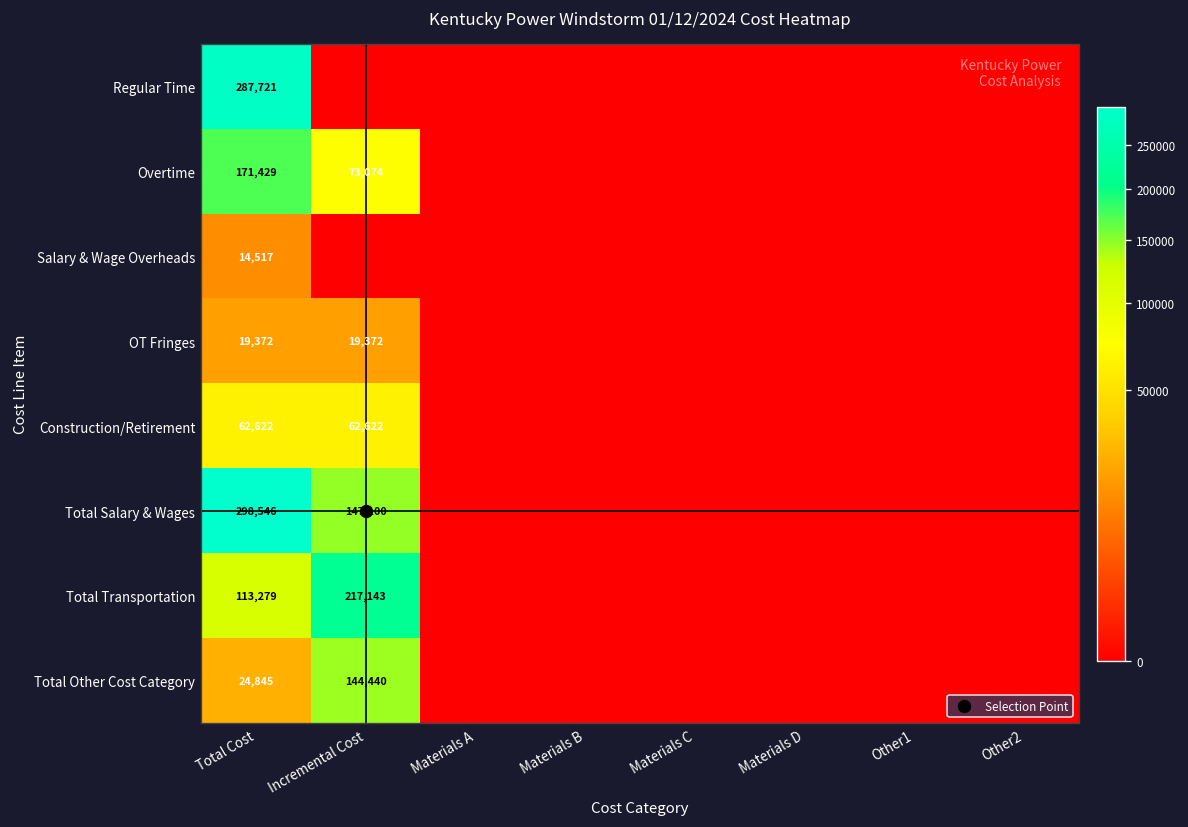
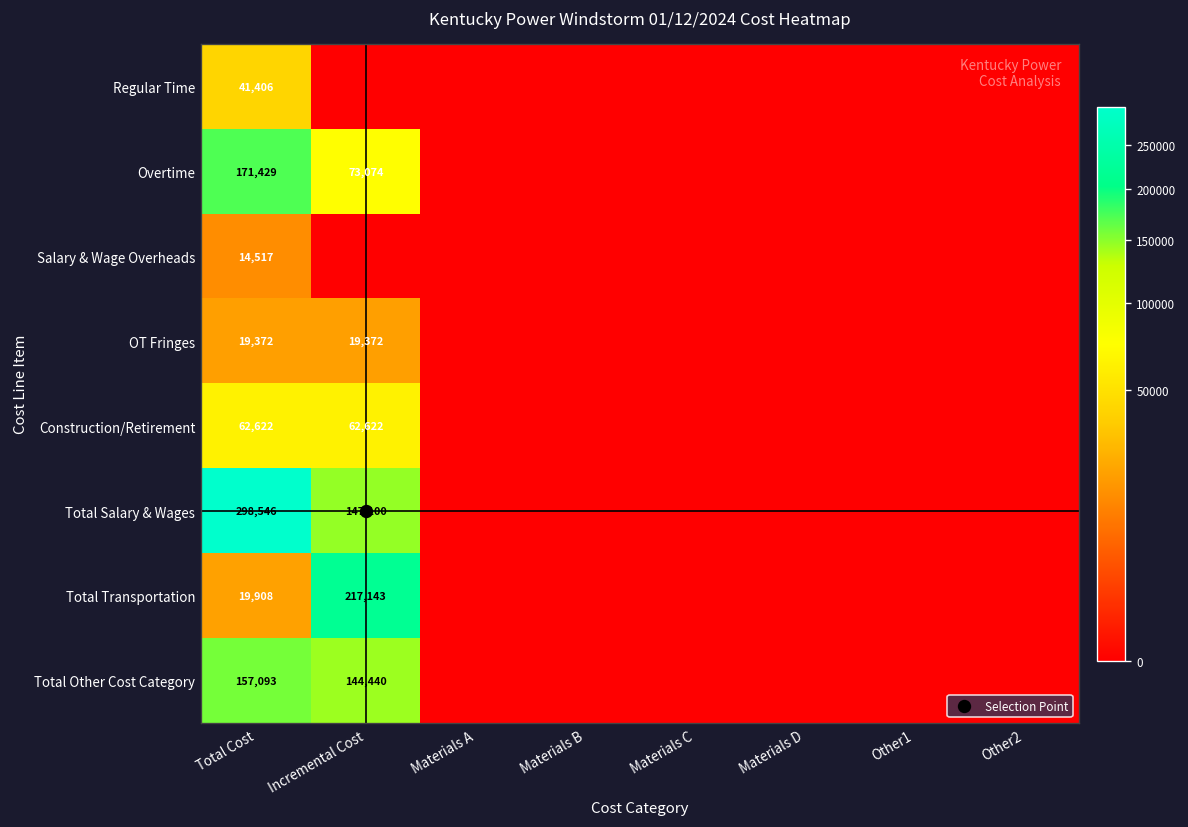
  {
    "Regular Time": {
-     "Total Cost": "287,721"
+     "Total Cost": "41,406"
    },
    "Overtime": {
      "Total Cost": "171,429",
      "Incremental Cost": "73,074"
    },
    "Salary & Wage Overheads": {
      "Total Cost": "14,517"
    },
    "OT Fringes": {
      "Total Cost": "19,372",
      "Incremental Cost": "19,372"
    },
    "Construction/Retirement": {
      "Total Cost": "62,622",
      "Incremental Cost": "62,622"
    },
    "Total Salary & Wages": {
      "Total Cost": "298,546"
    },
    "Total Transportation": {
-     "Total Cost": "113,279",
+     "Total Cost": "19,908",
      "Incremental Cost": "217,143"
    },
    "Total Other Cost Category": {
-     "Total Cost": "24,845",
+     "Total Cost": "157,093",
      "Incremental Cost": "144,440"
    }
  }
